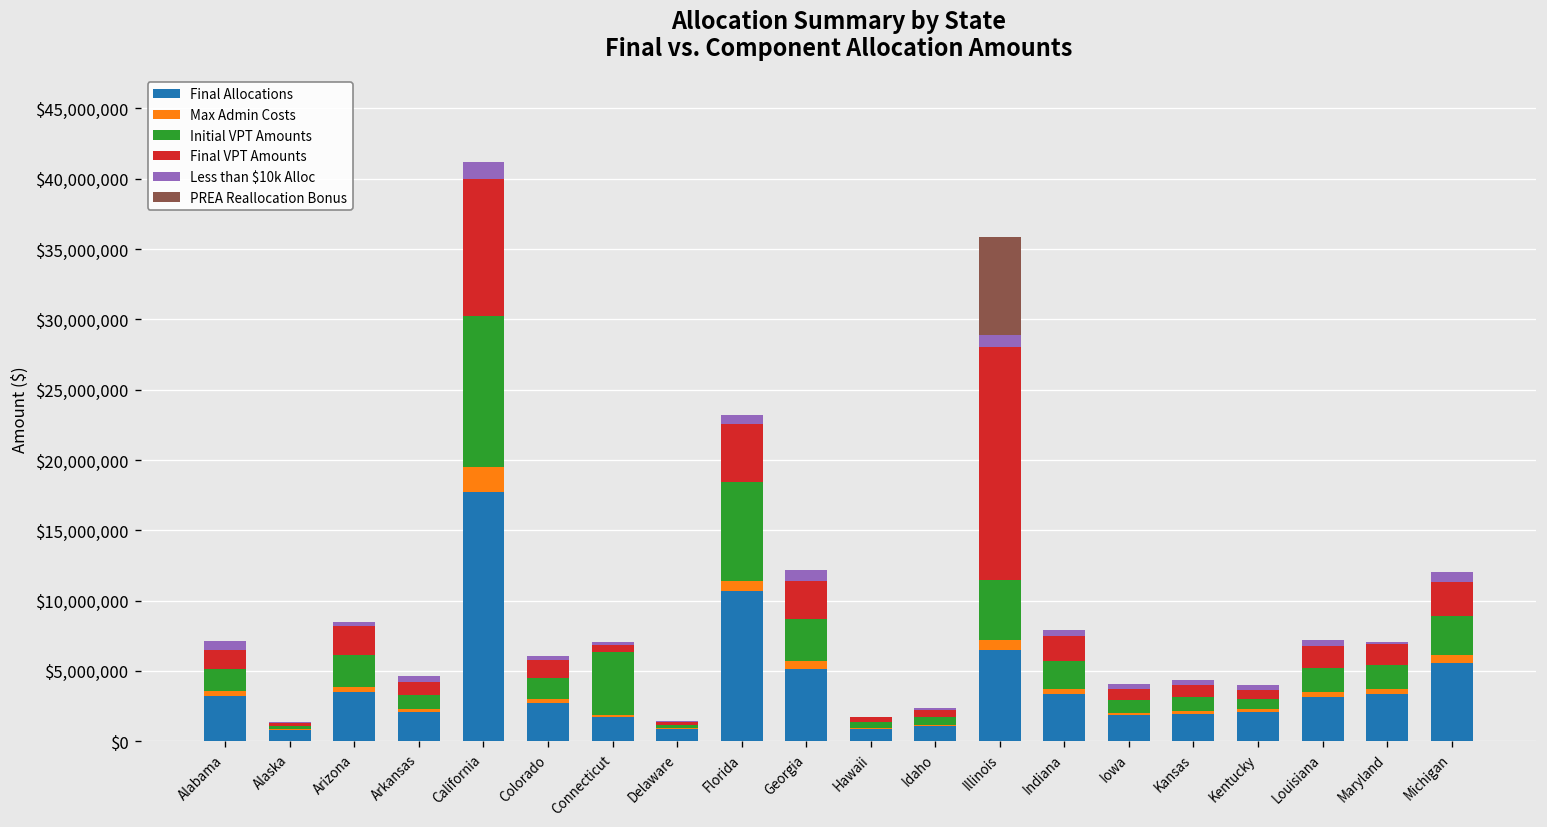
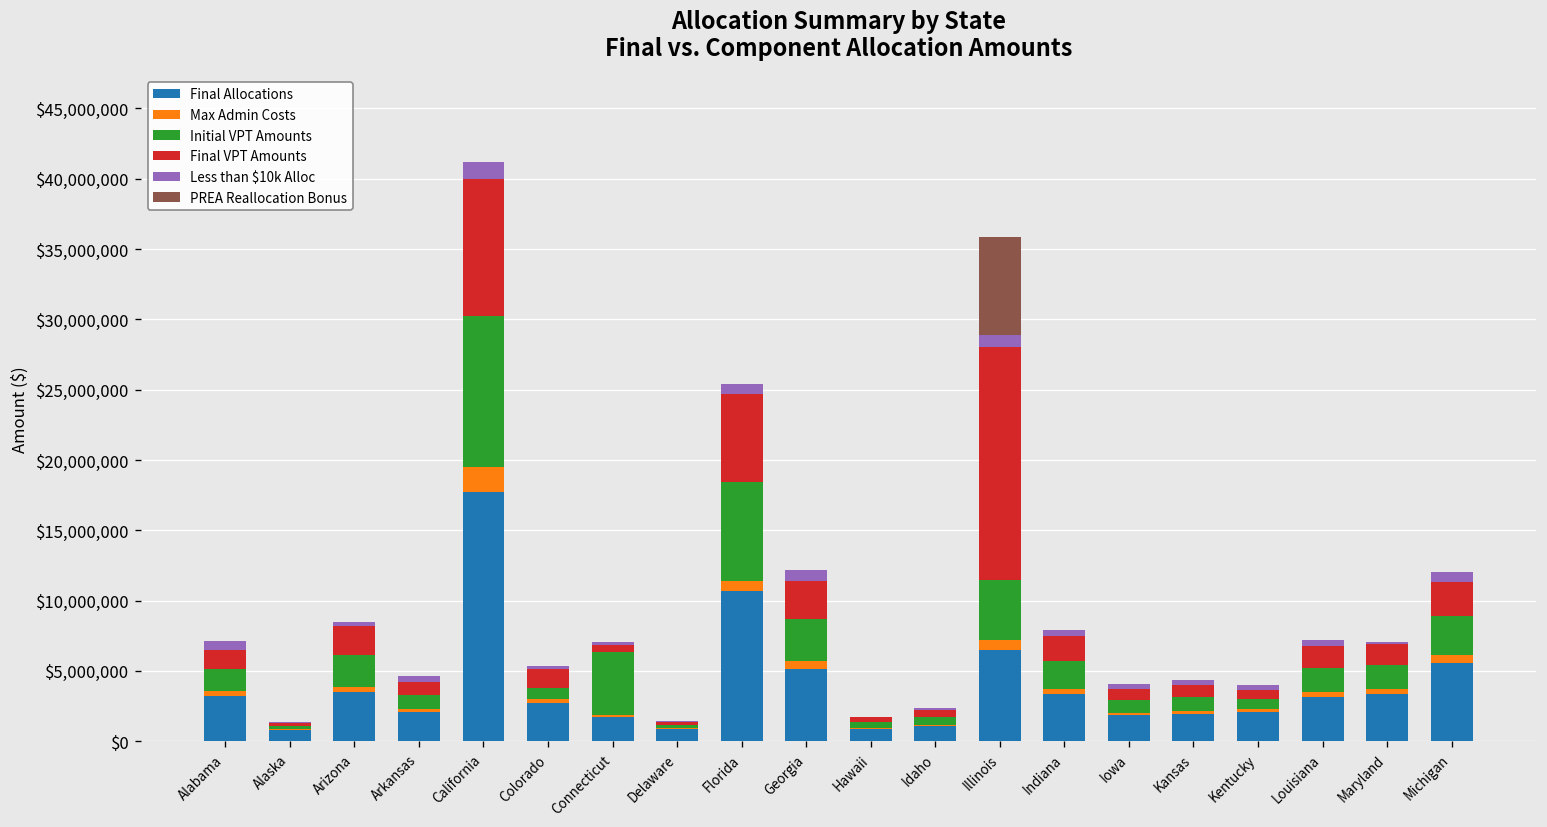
  {
    "Final Allocations": {
      "Alabama": "$3,200,000",
      "Alaska": "$800,000",
      "Arizona": "$3,500,000",
      "Arkansas": "$2,100,000",
      "California": "$17,700,000",
      "Colorado": "$2,700,000",
      "Connecticut": "$1,700,000",
      "Delaware": "$900,000",
      "Florida": "$10,700,000",
      "Georgia": "$5,200,000",
      "Hawaii": "$800,000",
      "Idaho": "$1,100,000",
      "Illinois": "$6,500,000",
      "Indiana": "$3,400,000",
      "Iowa": "$1,800,000",
      "Kansas": "$1,900,000",
      "Kentucky": "$2,100,000",
      "Louisiana": "$3,200,000",
      "Maryland": "$3,400,000",
      "Michigan": "$5,600,000"
    },
    "Max Admin Costs": {
      "Alabama": "$300,000",
      "Arizona": "$400,000",
      "California": "$1,800,000",
      "Colorado": "$300,000",
      "Florida": "$700,000",
      "Georgia": "$500,000",
      "Illinois": "$700,000",
      "Indiana": "$300,000",
      "Louisiana": "$300,000",
      "Maryland": "$300,000",
      "Michigan": "$600,000"
    },
    "Initial VPT Amounts": {
      "Alabama": "$1,600,000",
      "Arizona": "$2,300,000",
      "Arkansas": "$1,000,000",
      "California": "$10,800,000",
-     "Colorado": "$1,500,000",
+     "Colorado": "$800,000",
      "Connecticut": "$4,400,000",
      "Delaware": "$200,000",
      "Florida": "$7,000,000",
      "Georgia": "$3,000,000",
      "Hawaii": "$400,000",
      "Idaho": "$500,000",
      "Illinois": "$4,300,000",
      "Indiana": "$2,000,000",
      "Iowa": "$900,000",
      "Kansas": "$1,000,000",
      "Kentucky": "$700,000",
      "Louisiana": "$1,800,000",
      "Maryland": "$1,700,000",
      "Michigan": "$2,800,000"
    },
    "Final VPT Amounts": {
      "Alabama": "$1,400,000",
      "Arizona": "$2,100,000",
      "Arkansas": "$900,000",
      "California": "$9,700,000",
      "Colorado": "$1,300,000",
      "Connecticut": "$500,000",
-     "Florida": "$4,100,000",
+     "Florida": "$6,300,000",
      "Georgia": "$2,700,000",
      "Hawaii": "$400,000",
      "Idaho": "$500,000",
      "Illinois": "$16,600,000",
      "Indiana": "$1,800,000",
      "Iowa": "$800,000",
      "Kansas": "$900,000",
      "Kentucky": "$700,000",
      "Louisiana": "$1,600,000",
      "Maryland": "$1,500,000",
      "Michigan": "$2,400,000"
    },
    "Less than $10k Alloc": {
      "Alabama": "$600,000",
      "Arizona": "$200,000",
      "Arkansas": "$400,000",
      "California": "$1,200,000",
      "Colorado": "$200,000",
      "Florida": "$700,000",
      "Georgia": "$800,000",
      "Hawaii": "$0",
      "Illinois": "$800,000",
      "Indiana": "$400,000",
      "Iowa": "$400,000",
      "Kansas": "$300,000",
      "Kentucky": "$300,000",
      "Louisiana": "$400,000",
      "Michigan": "$700,000"
    },
    "PREA Reallocation Bonus": {
      "Arkansas": "$0",
      "Illinois": "$7,000,000"
    }
  }
